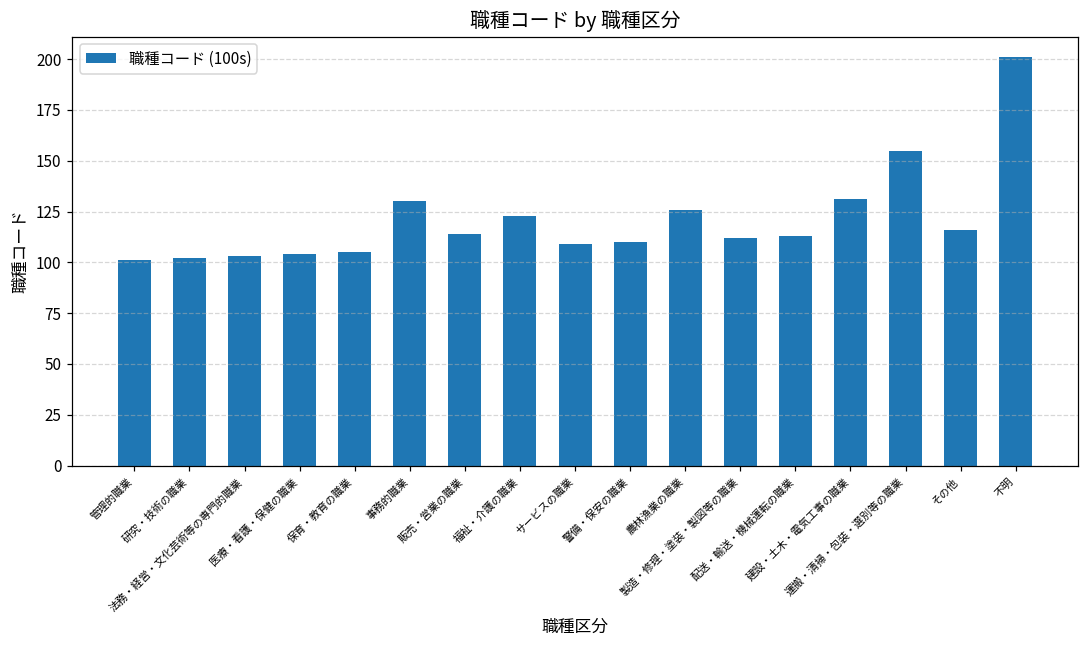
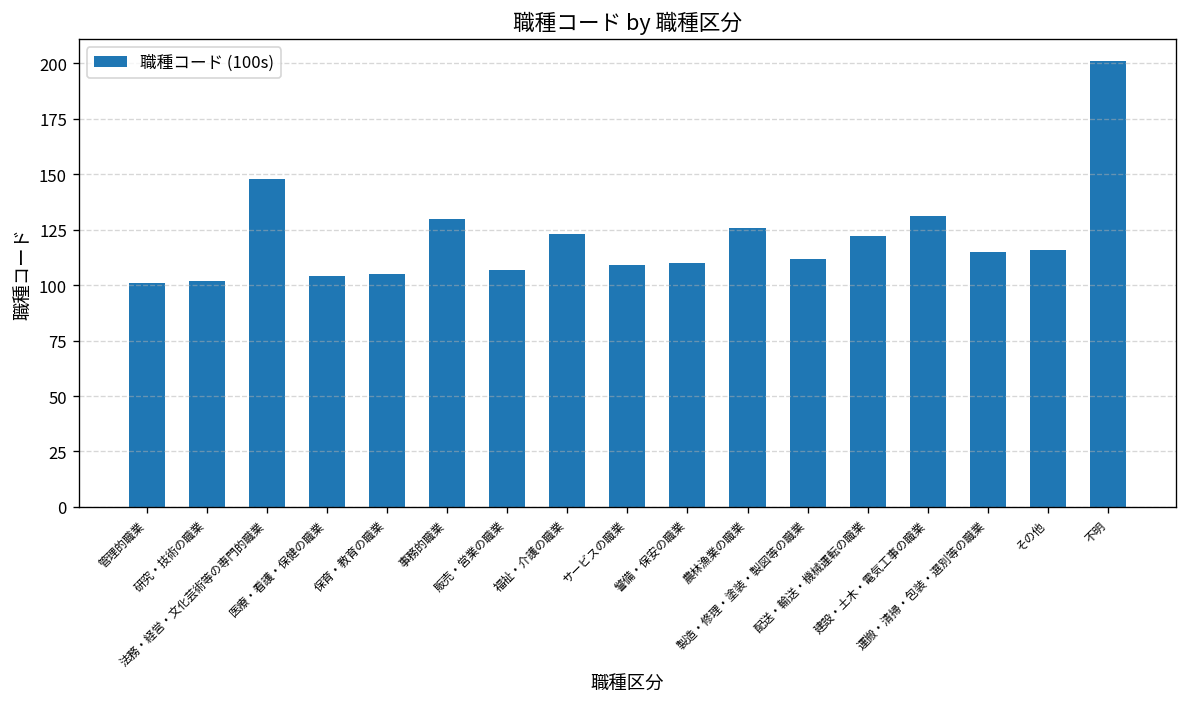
  {
    "管理的職業": 101,
    "研究・技術の職業": 102,
-   "法務・経営・文化芸術等の専門的職業": 103,
+   "法務・経営・文化芸術等の専門的職業": 148,
    "医療・看護・保健の職業": 104,
    "保育・教育の職業": 105,
    "事務的職業": 130,
-   "販売・営業の職業": 114,
+   "販売・営業の職業": 107,
    "福祉・介護の職業": 123,
    "サービスの職業": 109,
    "警備・保安の職業": 110,
    "農林漁業の職業": 126,
    "製造・修理・塗装・製図等の職業": 112,
-   "配送・輸送・機械運転の職業": 113,
+   "配送・輸送・機械運転の職業": 122,
    "建設・土木・電気工事の職業": 131,
-   "運搬・清掃・包装・選別等の職業": 155,
+   "運搬・清掃・包装・選別等の職業": 115,
    "その他": 116,
    "不明": 201
  }
